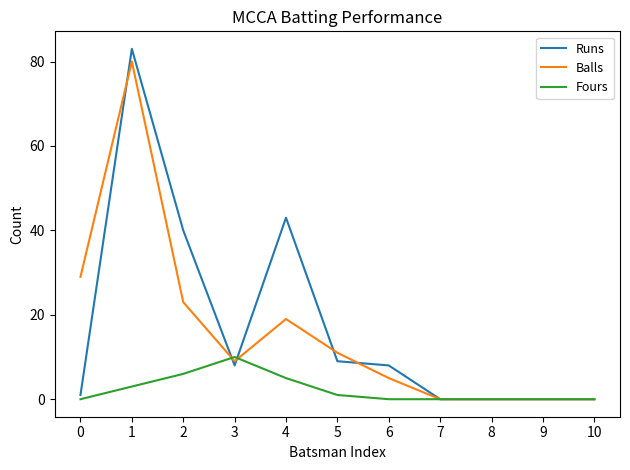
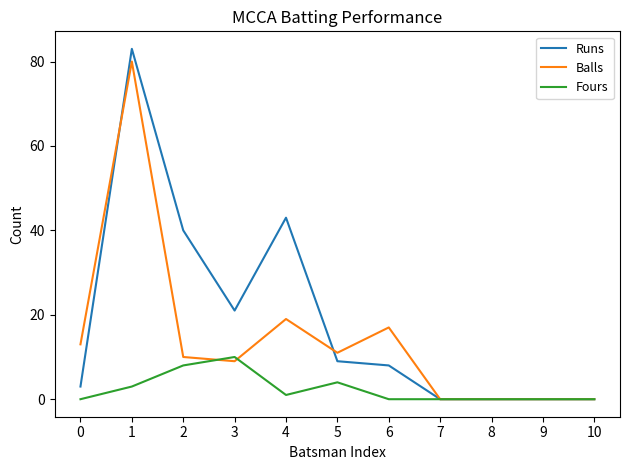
  {
    "Runs": {
-     "0": 1,
+     "0": 3,
      "1": 83,
      "2": 40,
-     "3": 8,
+     "3": 21,
      "4": 43,
      "5": 9,
      "6": 8
    },
    "Balls": {
-     "0": 29,
+     "0": 13,
      "1": 80,
-     "2": 23,
+     "2": 10,
      "3": 9,
      "4": 19,
      "5": 11,
-     "6": 5
+     "6": 17
    },
    "Fours": {
      "0": 0,
      "1": 3,
-     "2": 6,
+     "2": 8,
      "3": 10,
-     "4": 5,
-     "5": 1,
+     "4": 1,
+     "5": 4,
      "6": 0
    }
  }
